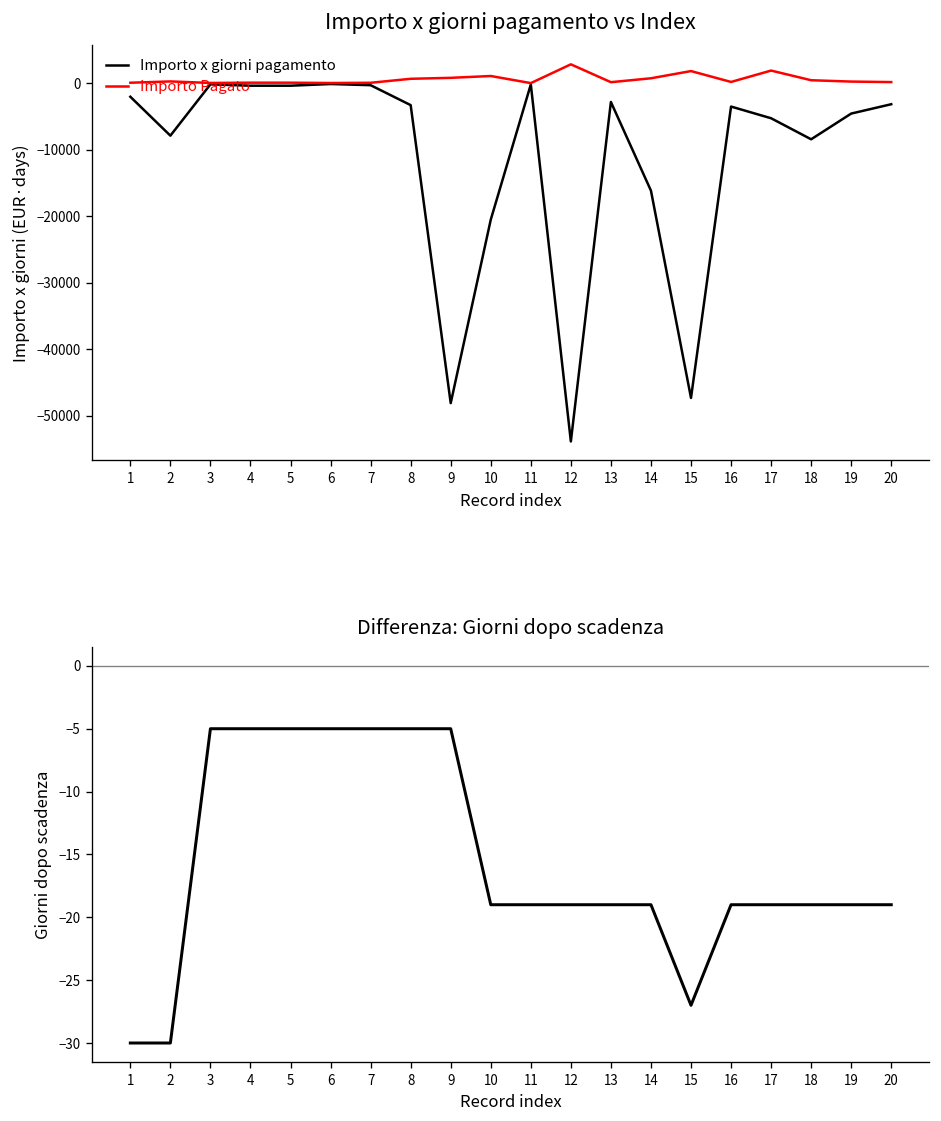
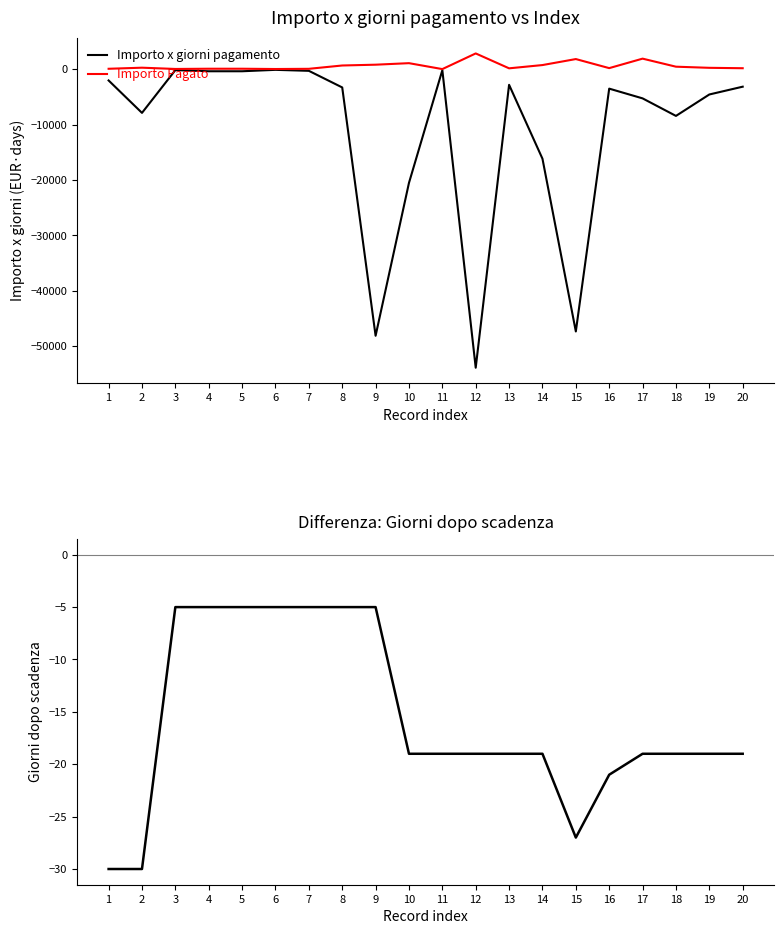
  {
    "Importo x giorni pagamento vs Index": {
      "Importo x giorni pagamento": {
        "1": -2000,
        "2": -8000,
        "8": -3000,
        "9": -48000,
        "10": -21000,
        "12": -54000,
        "13": -3000,
        "14": -16000,
        "15": -47000,
        "16": -4000,
        "17": -5000,
        "18": -8000,
        "19": -5000,
        "20": -3000
      },
      "Importo Pagato": {
        "1": 0,
        "2": 0,
        "8": 1000,
        "9": 1000,
        "10": 1000,
        "12": 3000,
        "13": 0,
        "14": 1000,
        "15": 2000,
        "16": 0,
        "17": 2000,
        "18": 0,
        "19": 0,
        "20": 0
      }
    },
    "Differenza: Giorni dopo scadenza": {
      "1": -30,
      "2": -30,
      "3": -5,
      "4": -5,
      "5": -5,
      "6": -5,
      "7": -5,
      "8": -5,
      "9": -5,
      "10": -19,
      "11": -19,
      "12": -19,
      "13": -19,
      "14": -19,
      "15": -27,
-     "16": -19,
+     "16": -21,
      "17": -19,
      "18": -19,
      "19": -19,
      "20": -19
    }
  }
